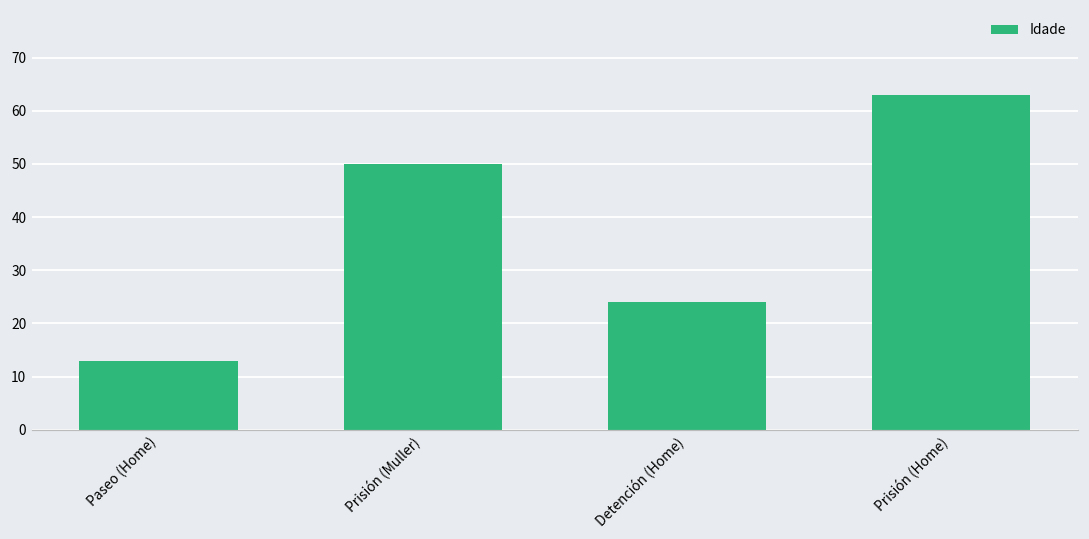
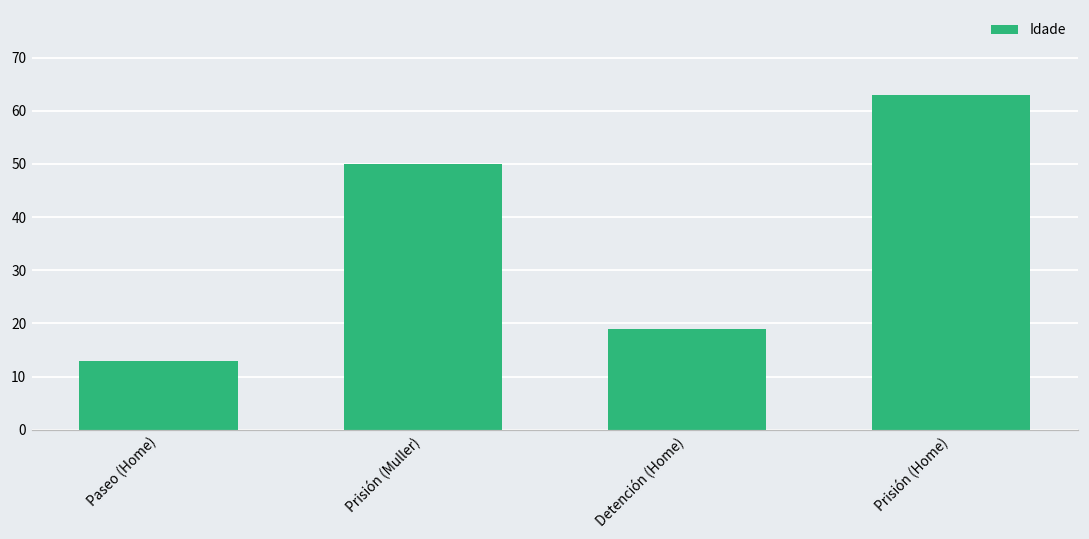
  {
    "Paseo (Home)": 13,
    "Prisión (Muller)": 50,
-   "Detención (Home)": 24,
+   "Detención (Home)": 19,
    "Prisión (Home)": 63
  }
